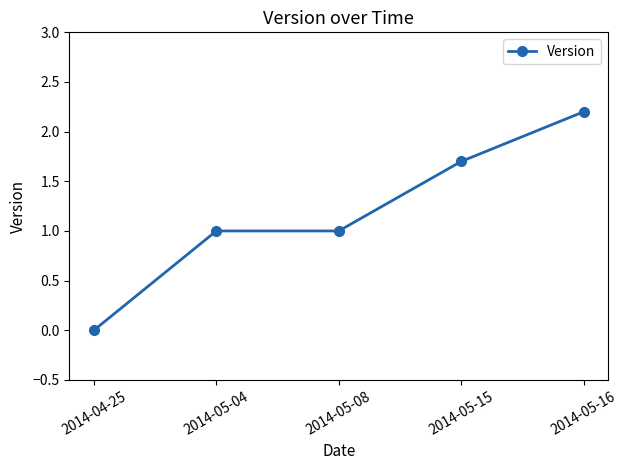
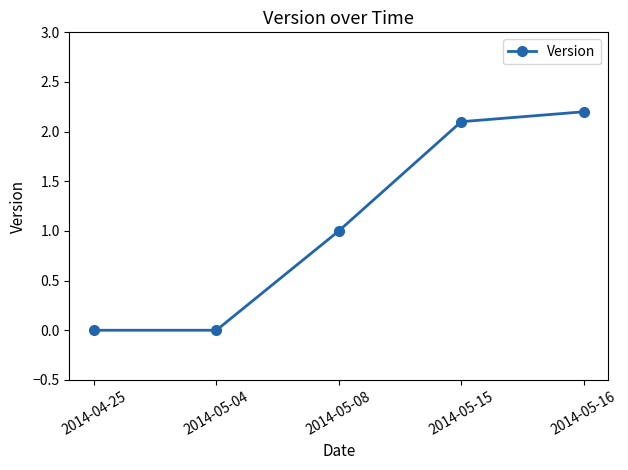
  {
    "2014-04-25": 0.0,
-   "2014-05-04": 1,
+   "2014-05-04": 0,
    "2014-05-08": 1.0,
-   "2014-05-15": 1.7,
+   "2014-05-15": 2.1,
    "2014-05-16": 2.2
  }
